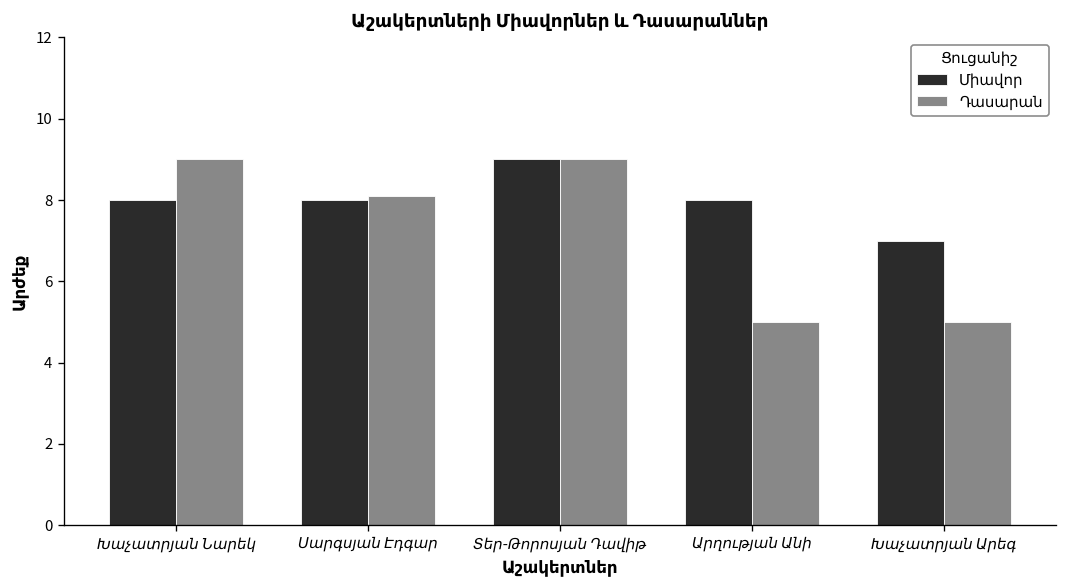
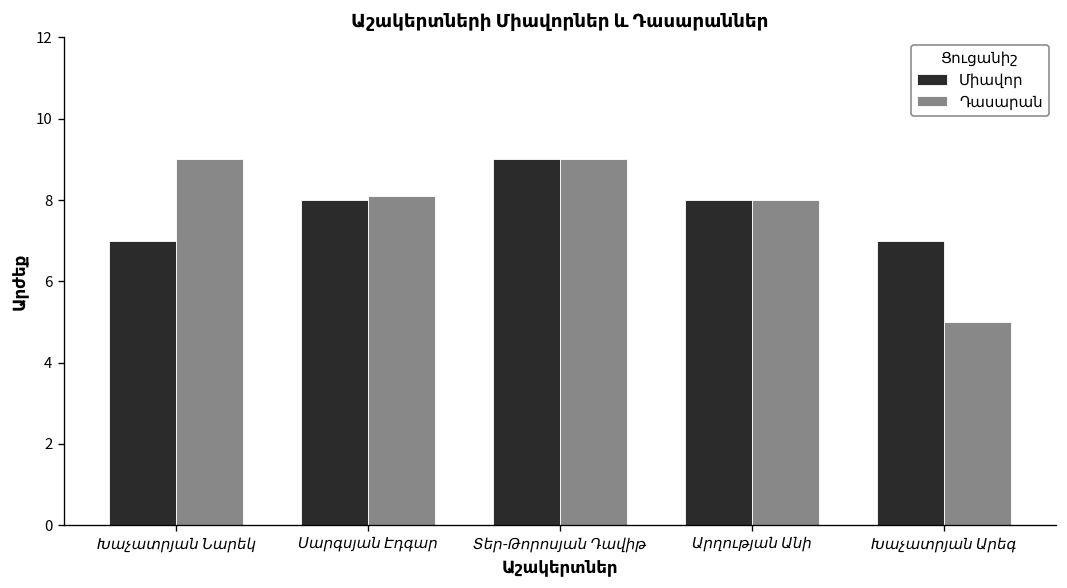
  {
    "Միավոր": {
-     "Խաչատրյան Նարեկ": 8,
+     "Խաչատրյան Նարեկ": 7,
      "Սարգսյան Էդգար": 8,
      "Տեր-Թորոսյան Դավիթ": 9,
      "Արղության Անի": 8,
      "Խաչատրյան Արեգ": 7
    },
    "Դասարան": {
      "Խաչատրյան Նարեկ": 9,
      "Սարգսյան Էդգար": 8.1,
      "Տեր-Թորոսյան Դավիթ": 9,
-     "Արղության Անի": 5,
+     "Արղության Անի": 8,
      "Խաչատրյան Արեգ": 5
    }
  }
